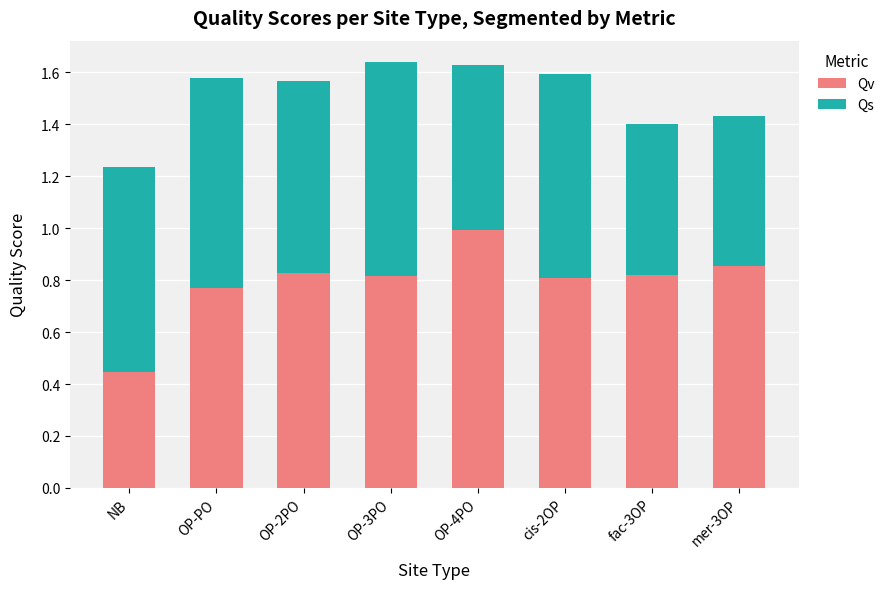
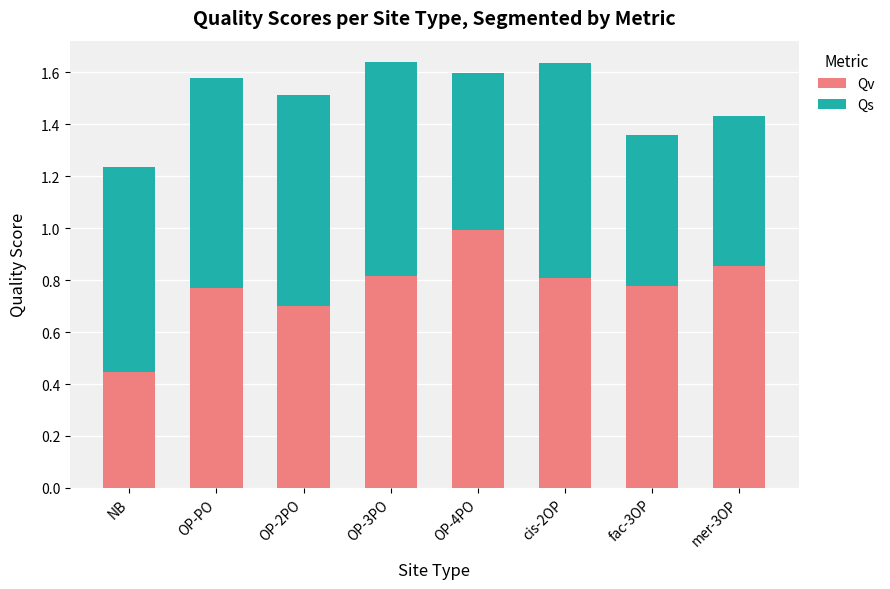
  {
    "Qv": {
      "NB": 0.45,
      "OP-PO": 0.77,
-     "OP-2PO": 0.83,
+     "OP-2PO": 0.70,
      "OP-3PO": 0.82,
      "OP-4PO": 0.99,
      "cis-2OP": 0.81,
-     "fac-3OP": 0.82,
+     "fac-3OP": 0.78,
      "mer-3OP": 0.85
    },
    "Qs": {
      "NB": 0.79,
      "OP-PO": 0.81,
-     "OP-2PO": 0.74,
+     "OP-2PO": 0.81,
      "OP-3PO": 0.82,
-     "OP-4PO": 0.64,
-     "cis-2OP": 0.79,
+     "OP-4PO": 0.60,
+     "cis-2OP": 0.83,
      "fac-3OP": 0.58,
      "mer-3OP": 0.58
    }
  }
